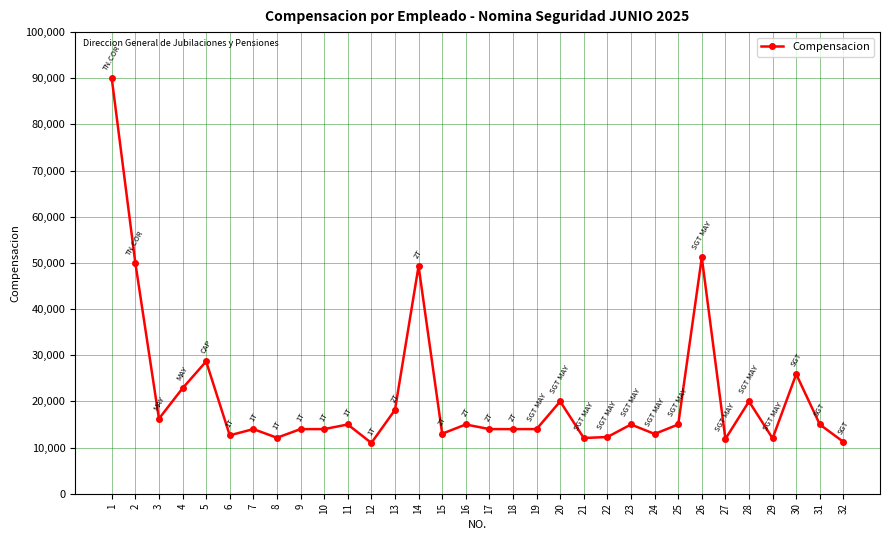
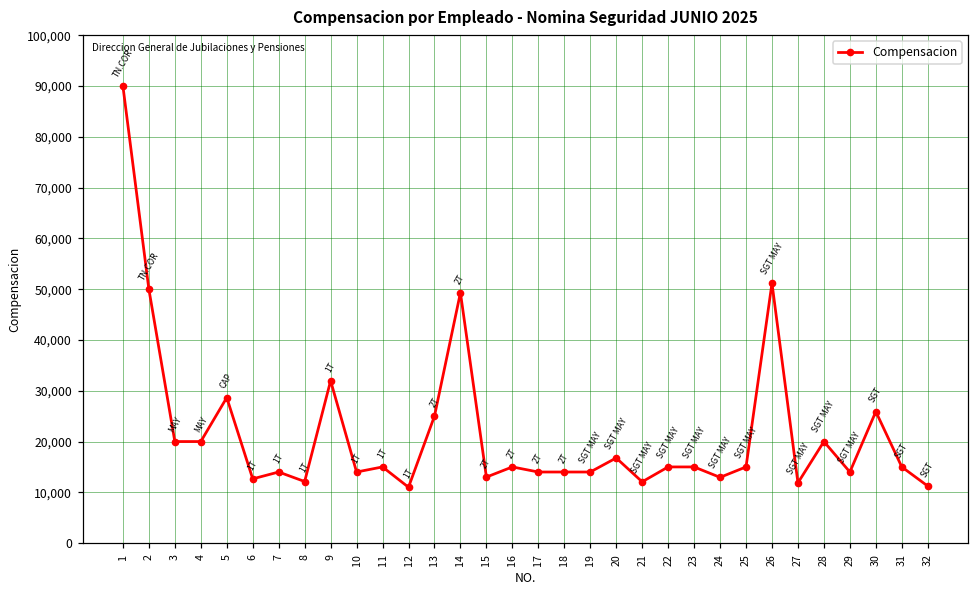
  {
    "1": "90,000",
    "2": "50,000",
-   "3": "16,000",
-   "4": "23,000",
+   "3": "20,000",
+   "4": "20,000",
    "5": "29,000",
-   "9": "14,000",
-   "13": "18,000",
+   "9": "32,000",
+   "13": "25,000",
    "19": "14,000",
-   "20": "20,000",
+   "20": "17,000",
    "21": "12,000",
-   "22": "12,000",
+   "22": "15,000",
    "23": "15,000",
    "24": "13,000",
    "25": "15,000",
    "26": "51,000",
    "27": "12,000",
    "28": "20,000",
-   "29": "12,000",
+   "29": "14,000",
    "30": "26,000",
    "31": "15,000",
    "32": "11,000"
  }
